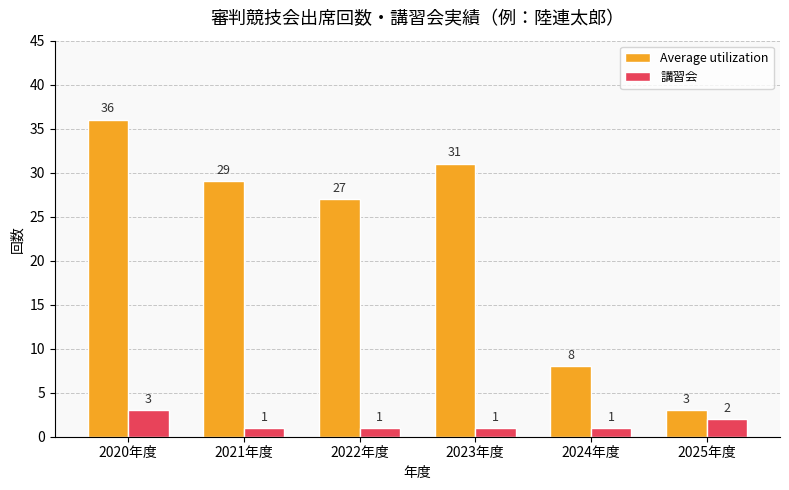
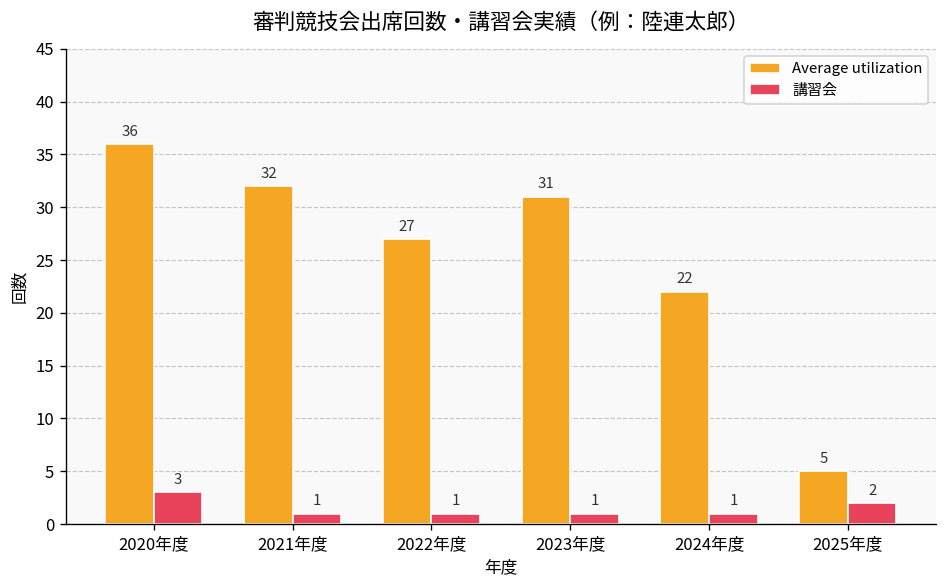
  {
    "Average utilization": {
      "2020年度": 36,
-     "2021年度": 29,
+     "2021年度": 32,
      "2022年度": 27,
      "2023年度": 31,
-     "2024年度": 8,
-     "2025年度": 3
+     "2024年度": 22,
+     "2025年度": 5
    },
    "講習会": {
      "2020年度": 3,
      "2021年度": 1,
      "2022年度": 1,
      "2023年度": 1,
      "2024年度": 1,
      "2025年度": 2
    }
  }
